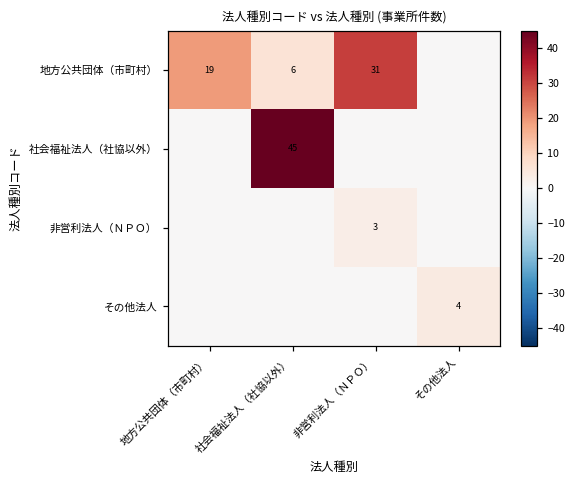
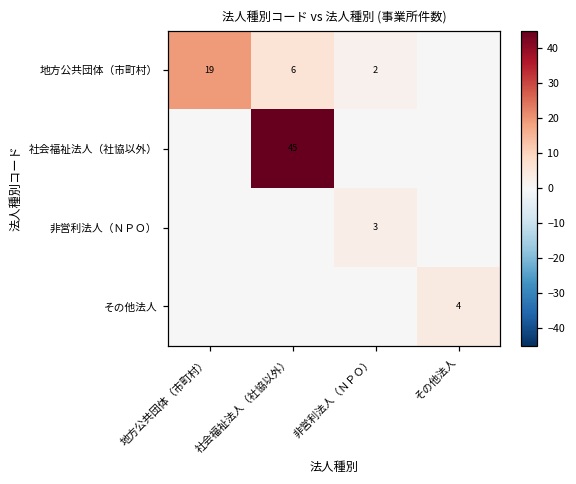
  {
    "地方公共団体（市町村）": {
      "地方公共団体（市町村）": 19,
      "社会福祉法人（社協以外）": 6,
-     "非営利法人（ＮＰＯ）": 31
+     "非営利法人（ＮＰＯ）": 2
    },
    "社会福祉法人（社協以外）": {
      "社会福祉法人（社協以外）": 45
    },
    "非営利法人（ＮＰＯ）": {
      "非営利法人（ＮＰＯ）": 3
    },
    "その他法人": {
      "その他法人": 4
    }
  }
